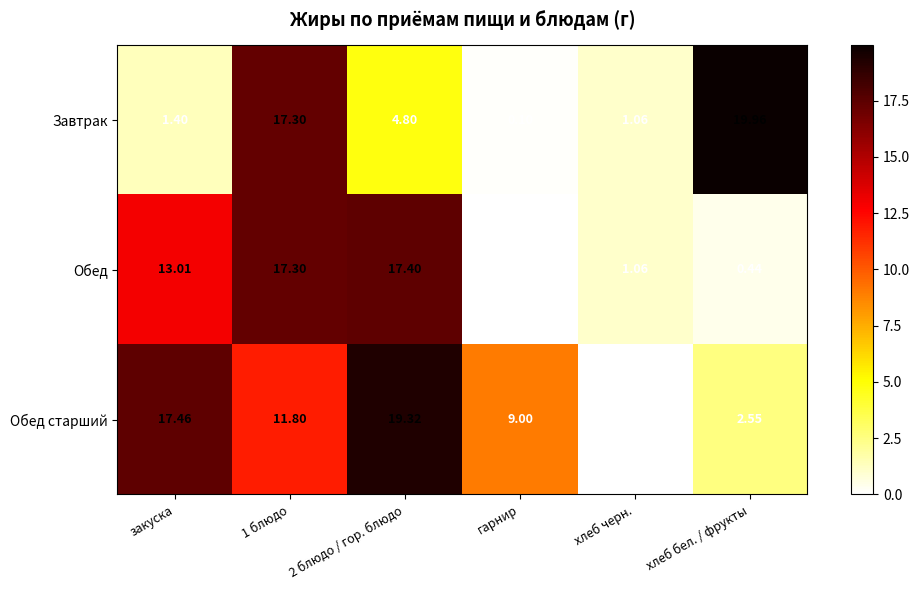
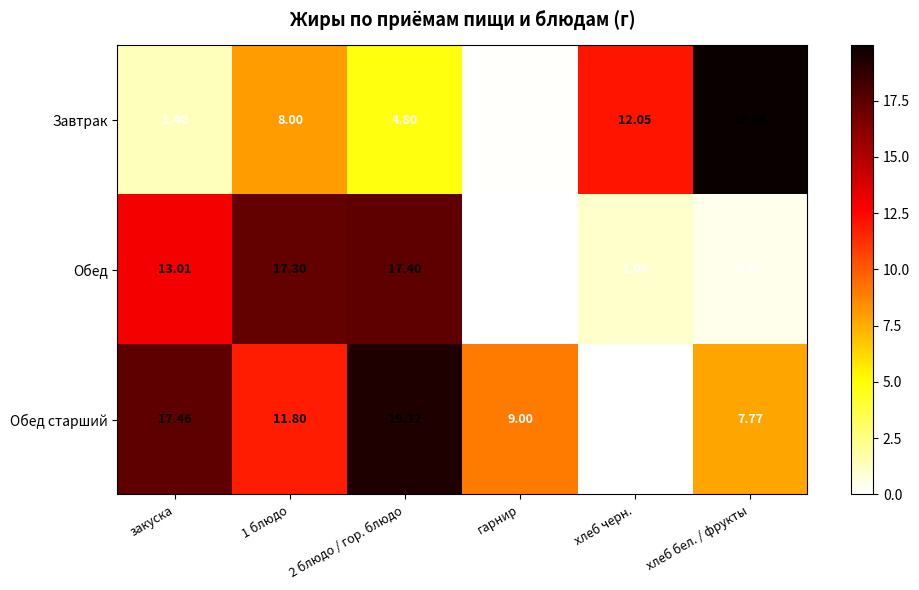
  {
    "Завтрак": {
      "закуска": 1.40,
-     "1 блюдо": 17.30,
+     "1 блюдо": 8.00,
      "2 блюдо / гор. блюдо": 4.80,
-     "хлеб черн.": 1.06
+     "хлеб черн.": 12.05
    },
    "Обед": {
      "закуска": 13.01,
      "1 блюдо": 17.30,
      "2 блюдо / гор. блюдо": 17.40,
      "хлеб черн.": 1.06
    },
    "Обед старший": {
      "закуска": 17.46,
      "1 блюдо": 11.80,
      "гарнир": 9.00,
-     "хлеб бел. / фрукты": 2.55
+     "хлеб бел. / фрукты": 7.77
    }
  }
